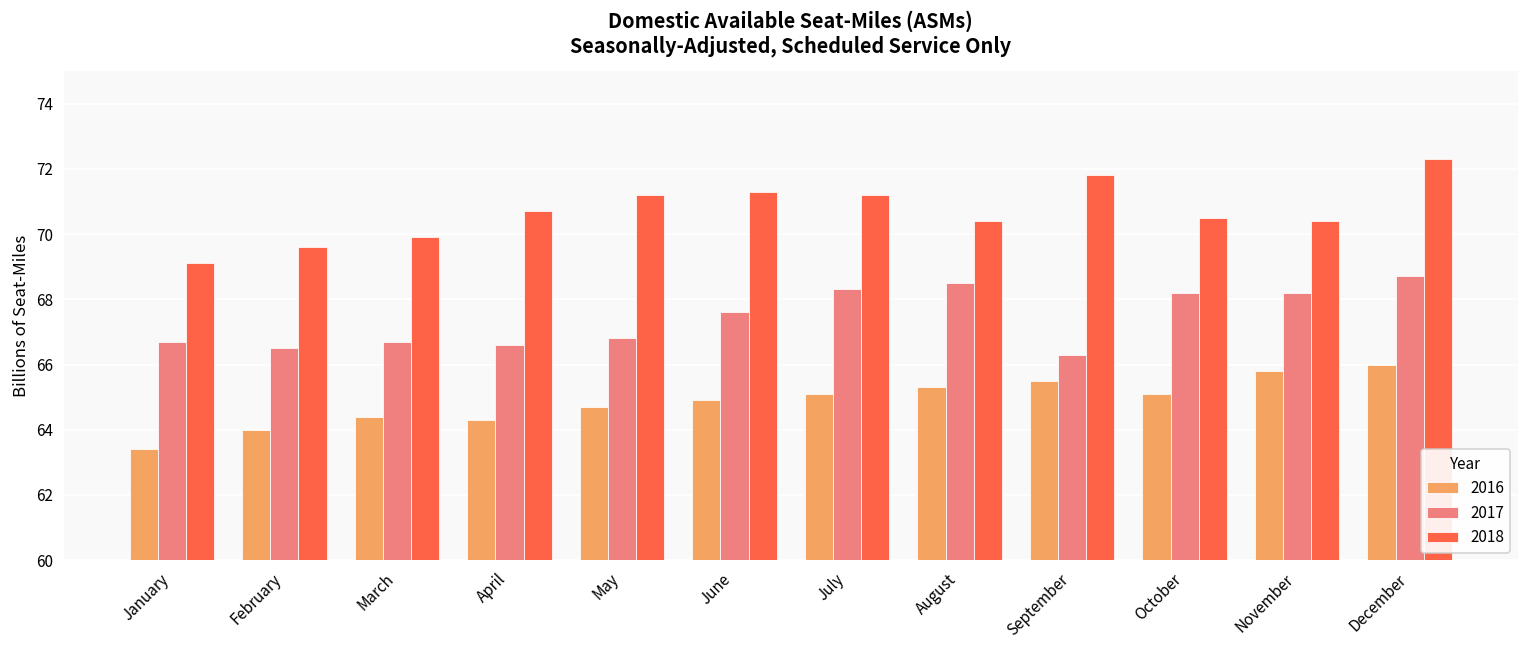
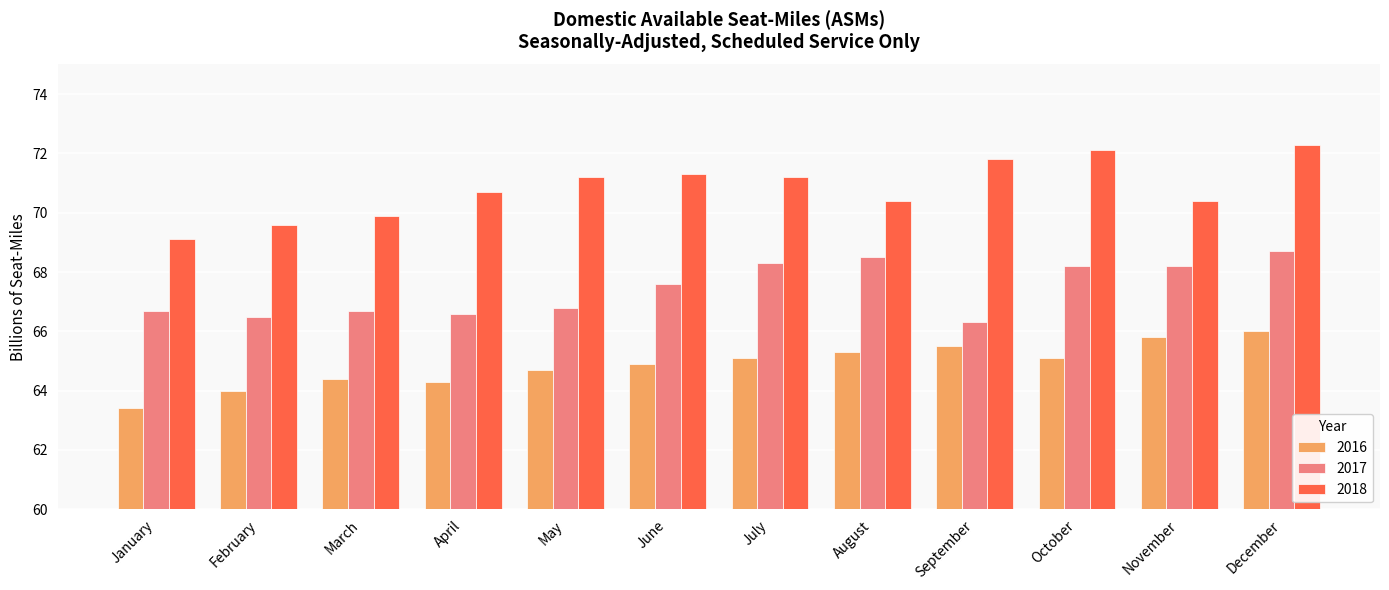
  {
    "2018": {
      "January": 69.1,
      "February": 69.6,
      "March": 69.9,
      "April": 70.7,
      "May": 71.2,
      "June": 71.3,
      "July": 71.2,
      "August": 70.4,
      "September": 71.8,
-     "October": 70.5,
+     "October": 72.1,
      "November": 70.4,
      "December": 72.3
    }
  }
